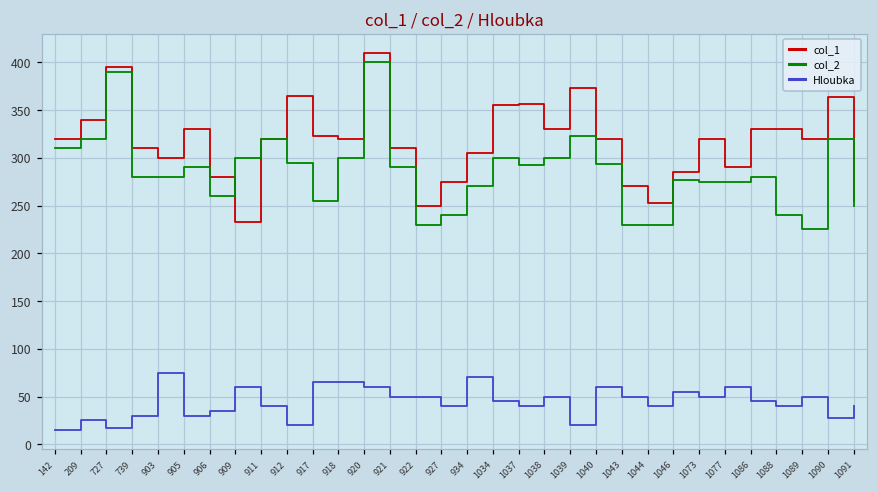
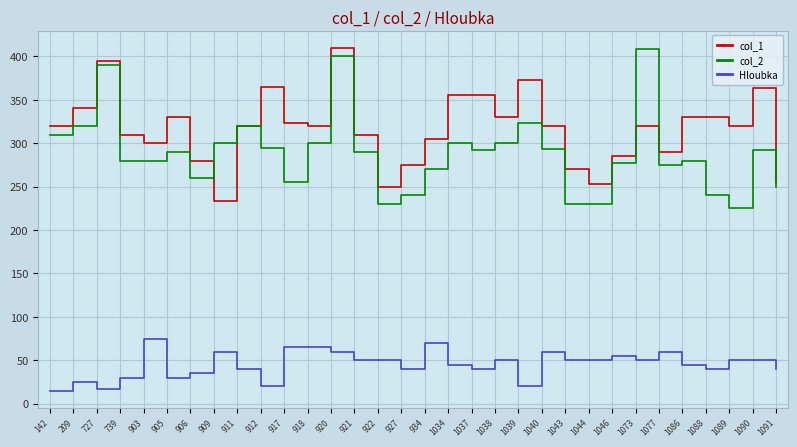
  {
    "col_1": {
      "142": 320,
      "209": 340,
      "727": 400,
      "739": 310,
      "903": 300,
      "905": 330,
      "906": 280,
      "909": 230,
      "912": 370,
      "917": 320,
      "918": 320,
      "920": 410,
      "921": 310,
      "922": 250,
      "927": 280,
      "934": 310,
      "1034": 360,
      "1037": 360,
      "1038": 330,
      "1039": 370,
      "1040": 320,
      "1043": 270,
      "1044": 250,
      "1046": 290,
      "1073": 320,
      "1077": 290,
      "1086": 330,
      "1088": 330,
      "1089": 320,
      "1090": 360,
      "1091": 260
    },
    "col_2": {
      "142": 310,
      "209": 320,
      "727": 390,
      "739": 280,
      "903": 280,
      "905": 290,
      "906": 260,
      "909": 300,
      "912": 300,
      "917": 260,
      "918": 300,
      "920": 400,
      "921": 290,
      "922": 230,
      "927": 240,
      "934": 270,
      "1034": 300,
      "1037": 290,
      "1038": 300,
      "1039": 320,
      "1040": 290,
      "1043": 230,
      "1044": 230,
      "1046": 280,
-     "1073": 280,
+     "1073": 410,
      "1077": 280,
      "1086": 280,
      "1088": 240,
      "1089": 230,
-     "1090": 320,
+     "1090": 290,
      "1091": 250
    },
    "Hloubka": {
      "142": 20,
      "209": 30,
      "727": 20,
      "739": 30,
      "903": 80,
      "905": 30,
      "906": 40,
      "909": 60,
      "911": 40,
      "912": 20,
      "917": 70,
      "918": 70,
      "920": 60,
      "921": 50,
      "922": 50,
      "927": 40,
      "934": 70,
      "1034": 50,
      "1037": 40,
      "1038": 50,
      "1039": 20,
      "1040": 60,
      "1043": 50,
-     "1044": 40,
+     "1044": 50,
      "1046": 60,
      "1073": 50,
      "1077": 60,
      "1086": 50,
      "1088": 40,
      "1089": 50,
-     "1090": 30,
+     "1090": 50,
      "1091": 40
    }
  }
